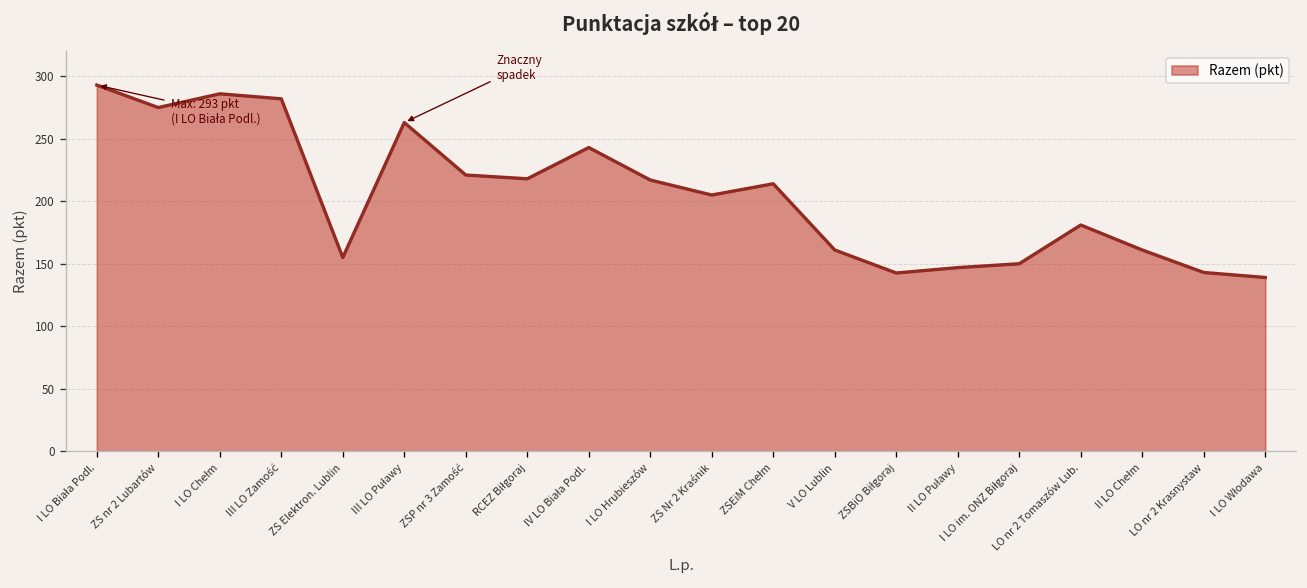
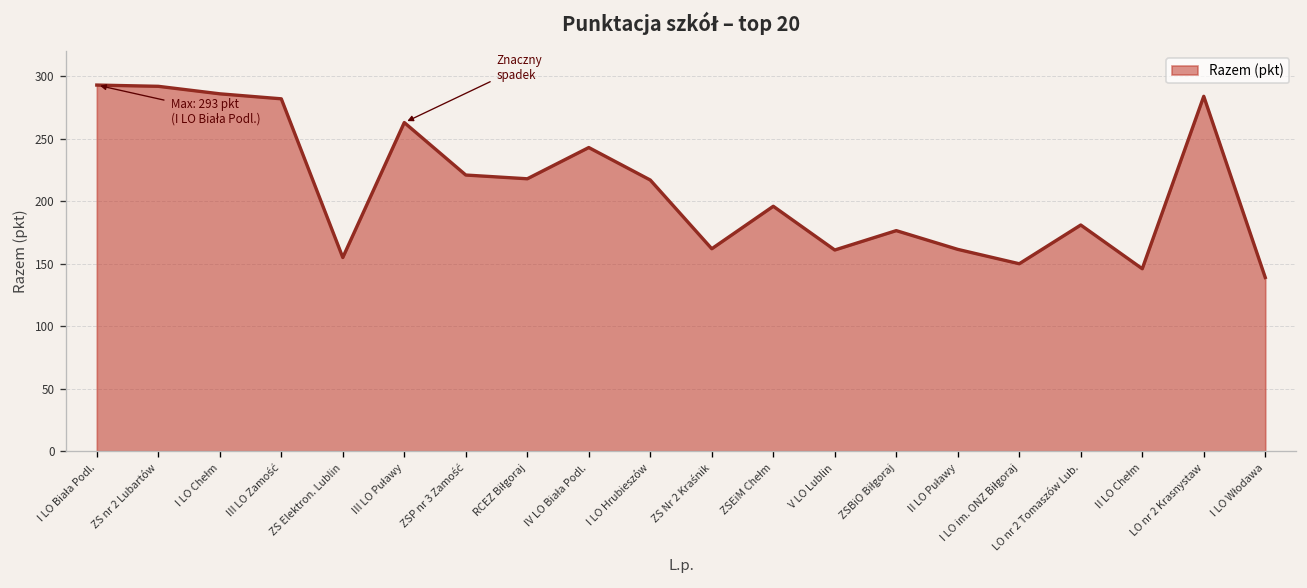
  {
    "I LO Biała Podl.": 293,
-   "ZS nr 2 Lubartów": 275,
+   "ZS nr 2 Lubartów": 292,
    "III LO Zamość": 282,
    "ZS Elektron. Lublin": 155,
    "III LO Puławy": 263,
    "ZSP nr 3 Zamość": 221,
    "RCEZ Biłgoraj": 218,
    "IV LO Biała Podl.": 243,
    "I LO Hrubieszów": 217,
-   "ZS Nr 2 Kraśnik": 205,
-   "ZSEiM Chełm": 214,
+   "ZS Nr 2 Kraśnik": 162,
+   "ZSEiM Chełm": 196,
    "V LO Lublin": 161,
-   "ZSBiO Biłgoraj": 143,
-   "II LO Puławy": 147,
+   "ZSBiO Biłgoraj": 177,
+   "II LO Puławy": 162,
    "I LO im. ONZ Biłgoraj": 150,
    "LO nr 2 Tomaszów Lub.": 181,
-   "II LO Chełm": 161,
-   "LO nr 2 Krasnystaw": 143,
+   "II LO Chełm": 146,
+   "LO nr 2 Krasnystaw": 284,
    "I LO Włodawa": 139
  }
